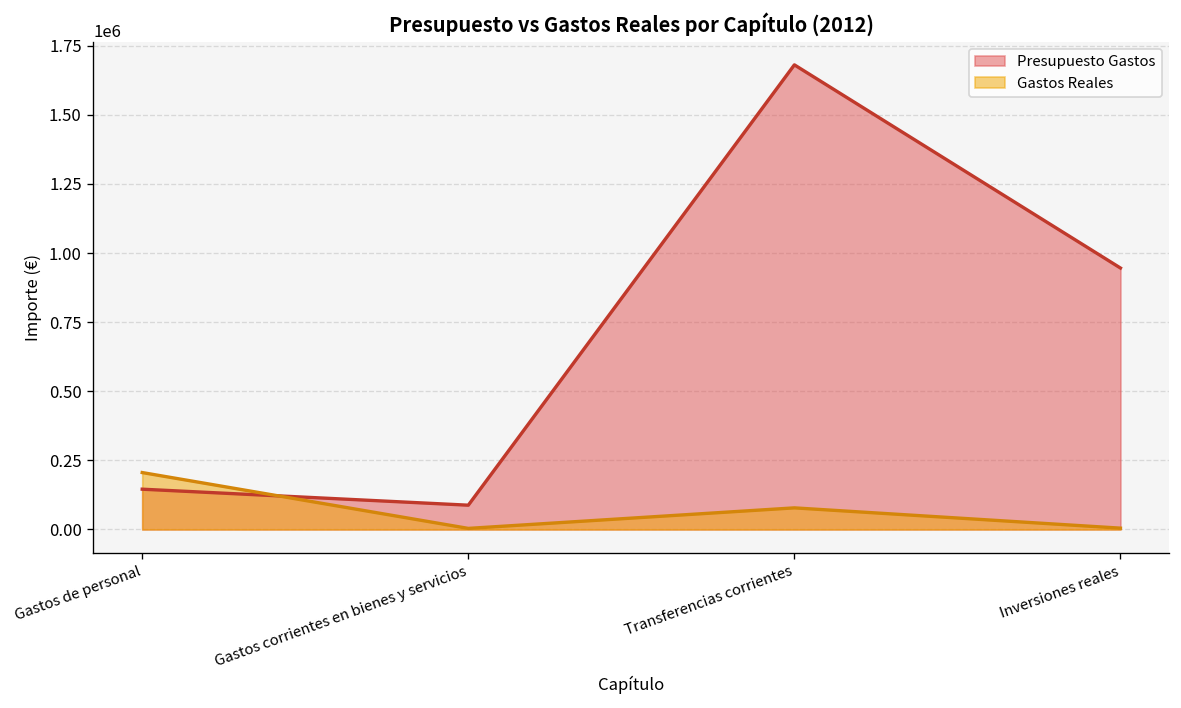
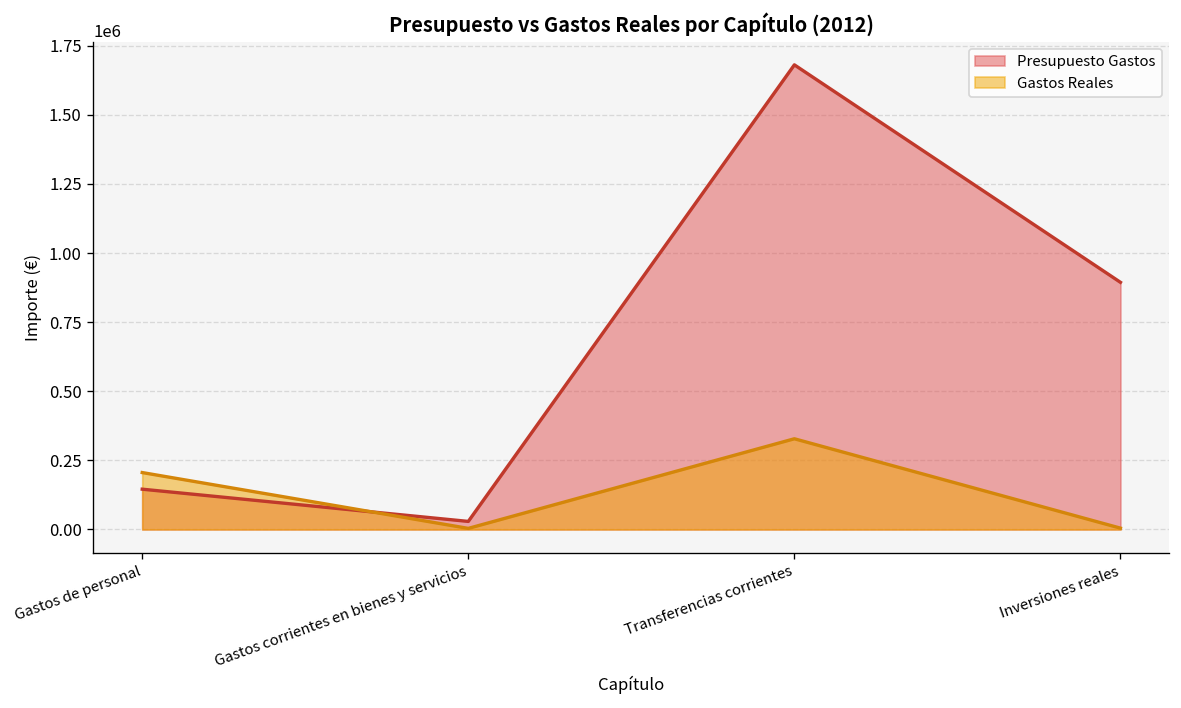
  {
    "Presupuesto Gastos": {
      "Gastos de personal": 150000,
-     "Gastos corrientes en bienes y servicios": 90000,
+     "Gastos corrientes en bienes y servicios": 30000,
      "Transferencias corrientes": 1680000,
-     "Inversiones reales": 950000
+     "Inversiones reales": 890000
    },
    "Gastos Reales": {
      "Gastos de personal": 210000,
      "Gastos corrientes en bienes y servicios": 0,
-     "Transferencias corrientes": 80000,
+     "Transferencias corrientes": 330000,
      "Inversiones reales": 0
    }
  }
